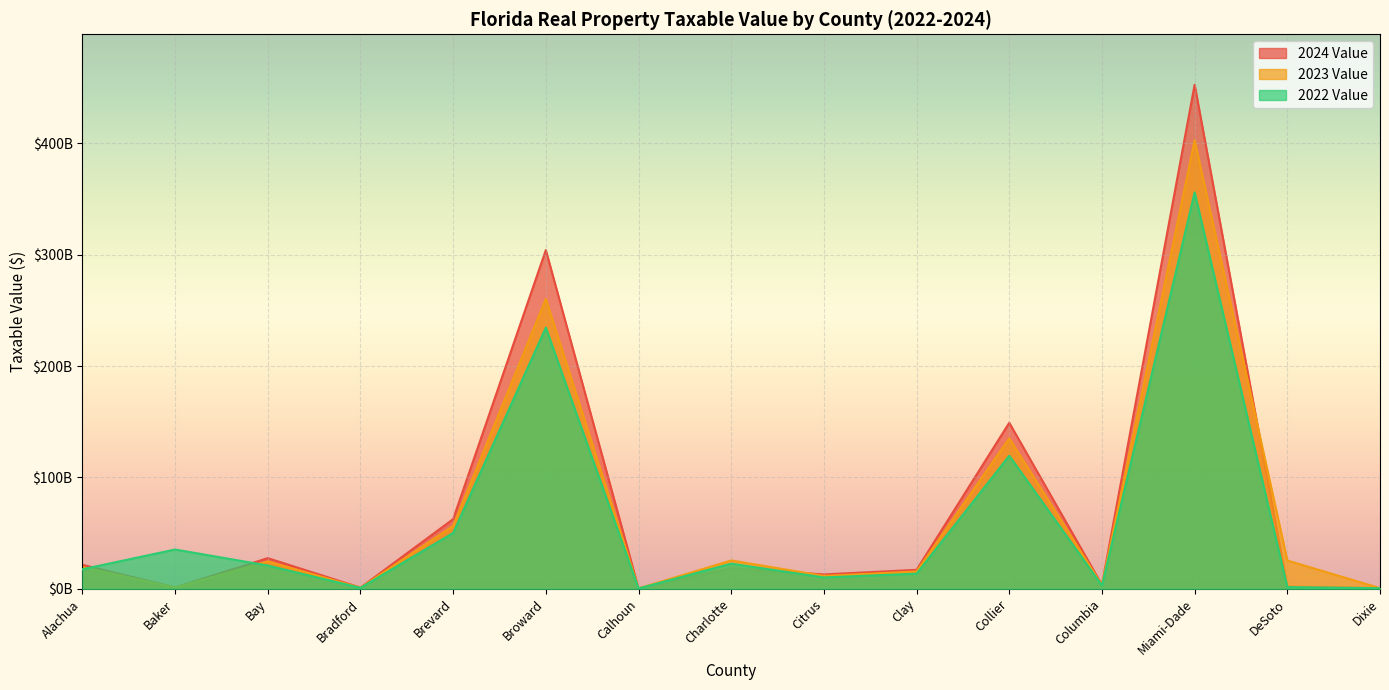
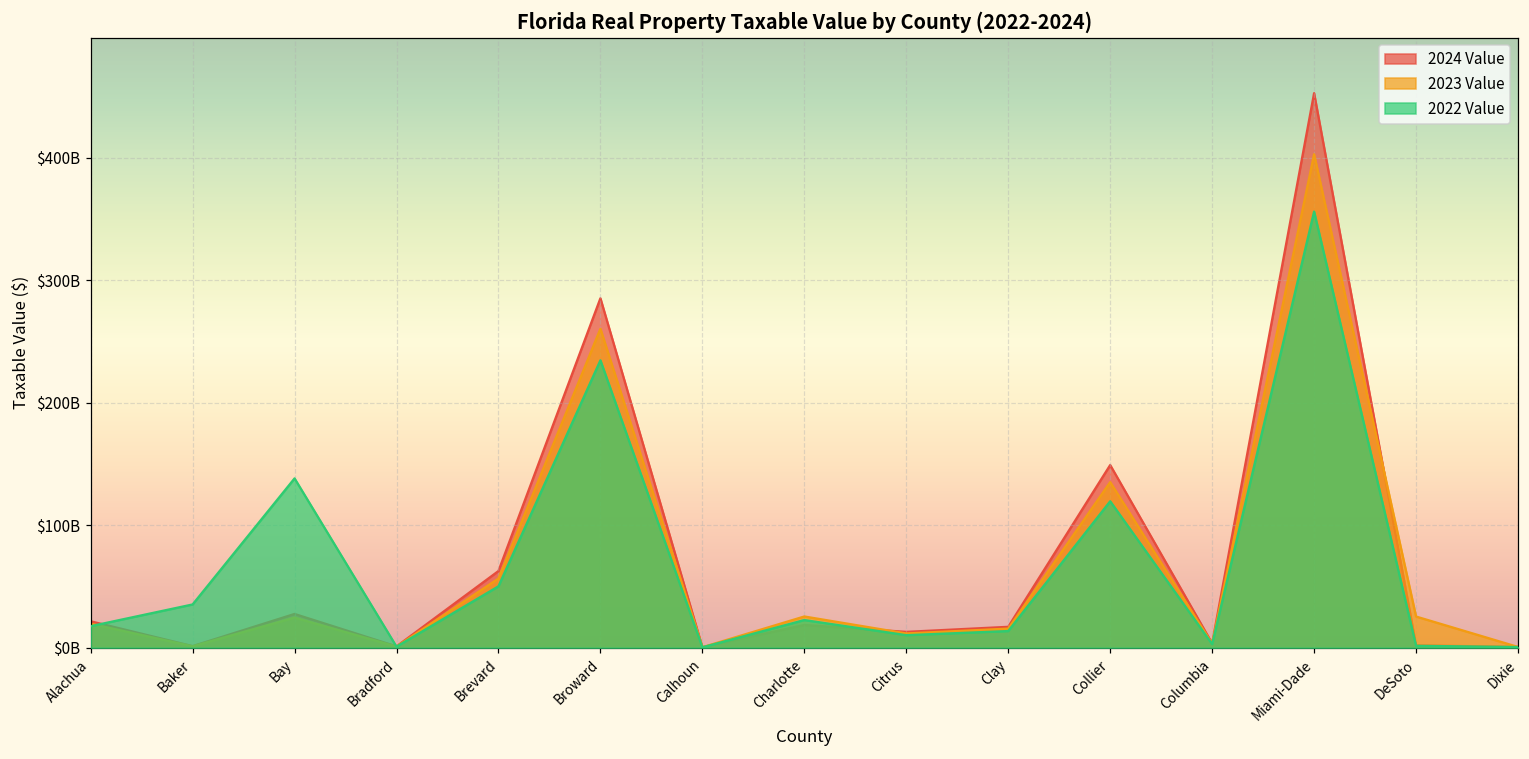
  {
    "2024 Value": {
      "Bay": "$28000000000",
      "Brevard": "$63000000000",
-     "Broward": "$304000000000",
+     "Broward": "$285000000000",
      "Charlotte": "$19000000000",
      "Collier": "$149000000000",
      "Miami-Dade": "$453000000000"
    },
    "2023 Value": {
      "Bay": "$25000000000",
      "Brevard": "$57000000000",
      "Broward": "$260000000000",
      "Charlotte": "$26000000000",
      "Collier": "$135000000000",
      "Miami-Dade": "$403000000000",
      "DeSoto": "$25000000000"
    },
    "2022 Value": {
      "Baker": "$35000000000",
-     "Bay": "$21000000000",
+     "Bay": "$138000000000",
      "Brevard": "$50000000000",
      "Broward": "$235000000000",
      "Charlotte": "$23000000000",
      "Collier": "$120000000000",
      "Miami-Dade": "$356000000000"
    }
  }
